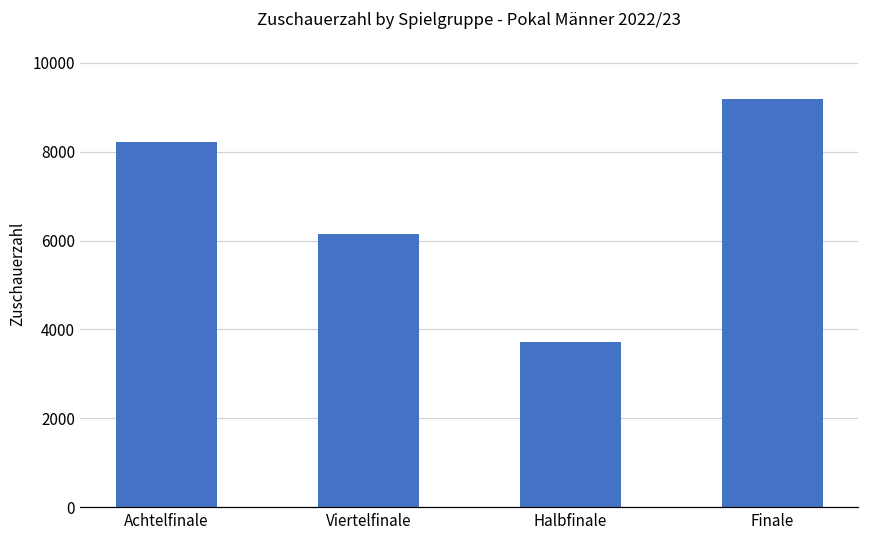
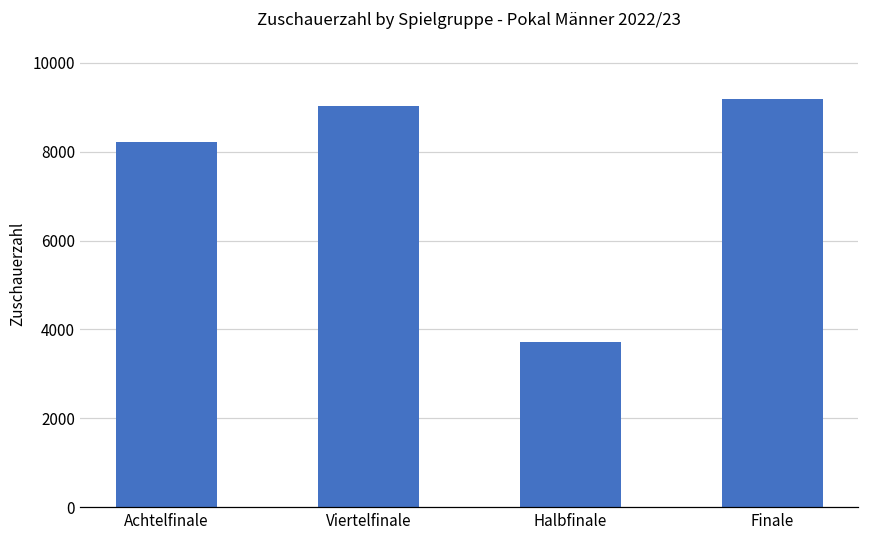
  {
    "Achtelfinale": 8200,
-   "Viertelfinale": 6200,
+   "Viertelfinale": 9000,
    "Halbfinale": 3700,
    "Finale": 9200
  }
